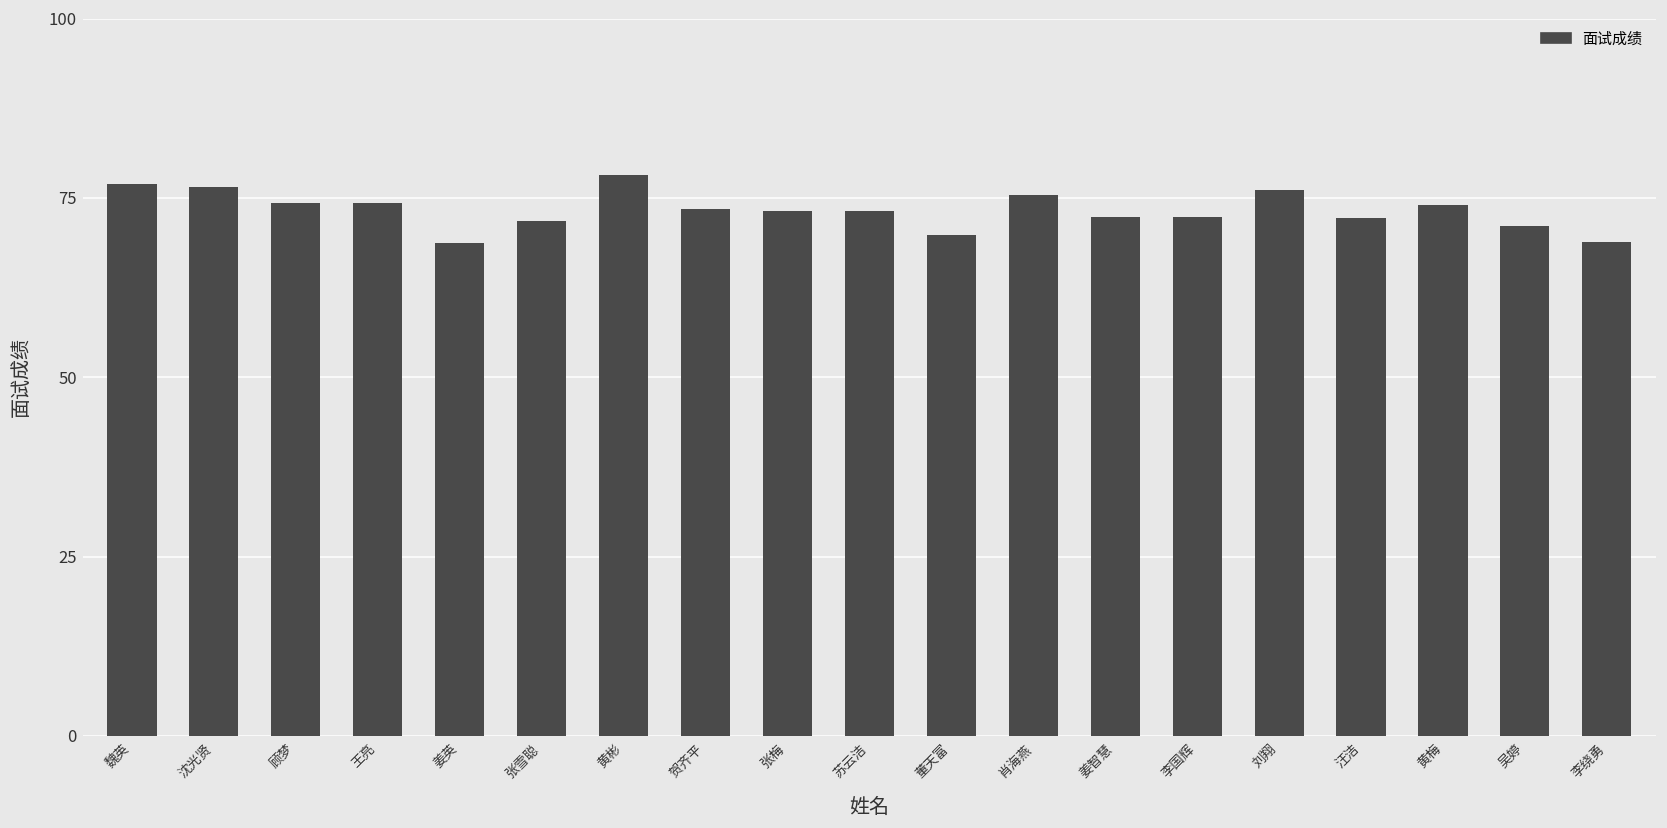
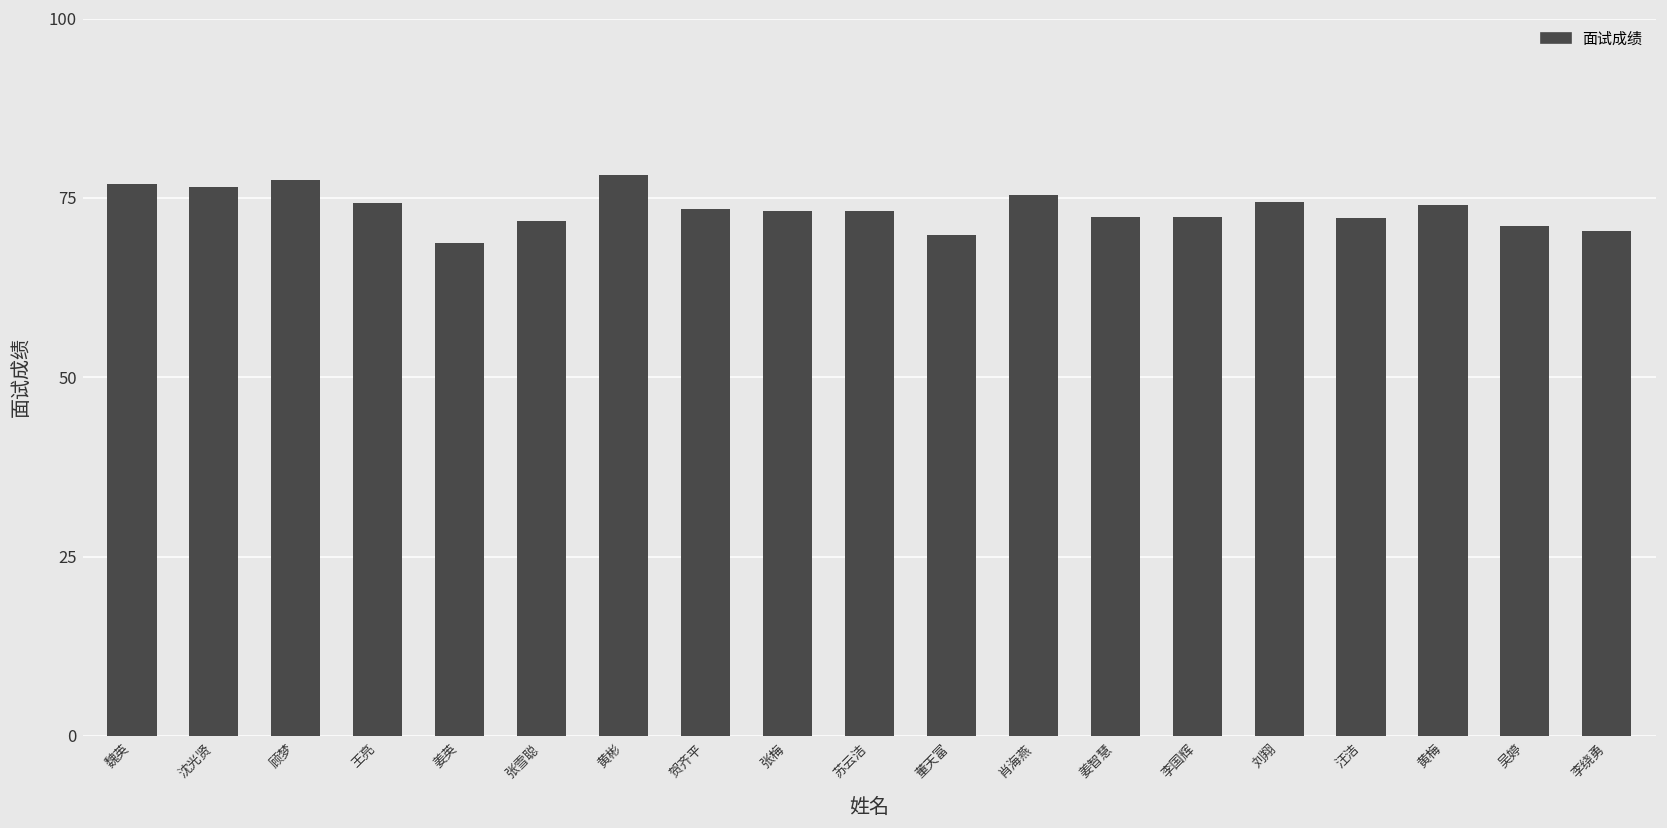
  {
    "魏英": 77,
    "沈光贤": 77,
-   "顾梦": 74,
+   "顾梦": 78,
    "王亮": 74,
    "姜英": 69,
    "张雪聪": 72,
    "黄彬": 78,
    "贺齐平": 73,
    "张梅": 73,
    "苏云洁": 73,
    "董天富": 70,
    "肖海燕": 75,
    "姜智慧": 72,
    "李国辉": 72,
-   "刘翔": 76,
+   "刘翔": 74,
    "汪洁": 72,
    "黄梅": 74,
    "吴婷": 71,
-   "李绕勇": 69
+   "李绕勇": 70
  }
